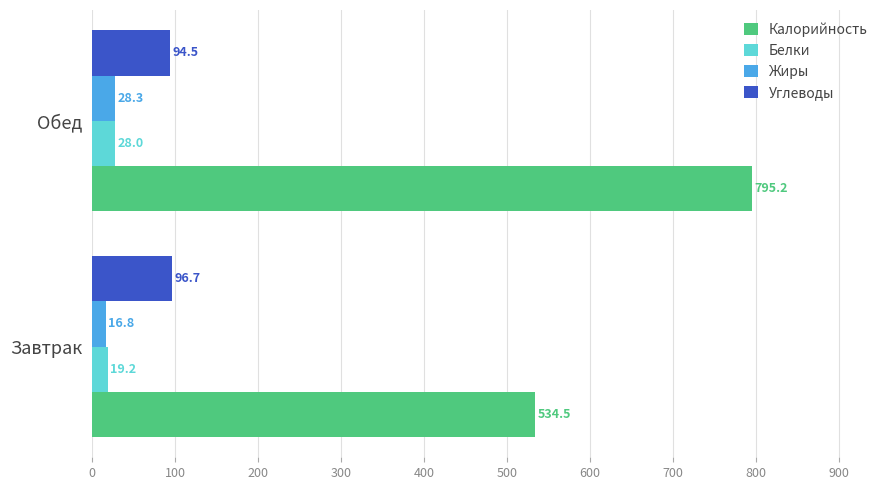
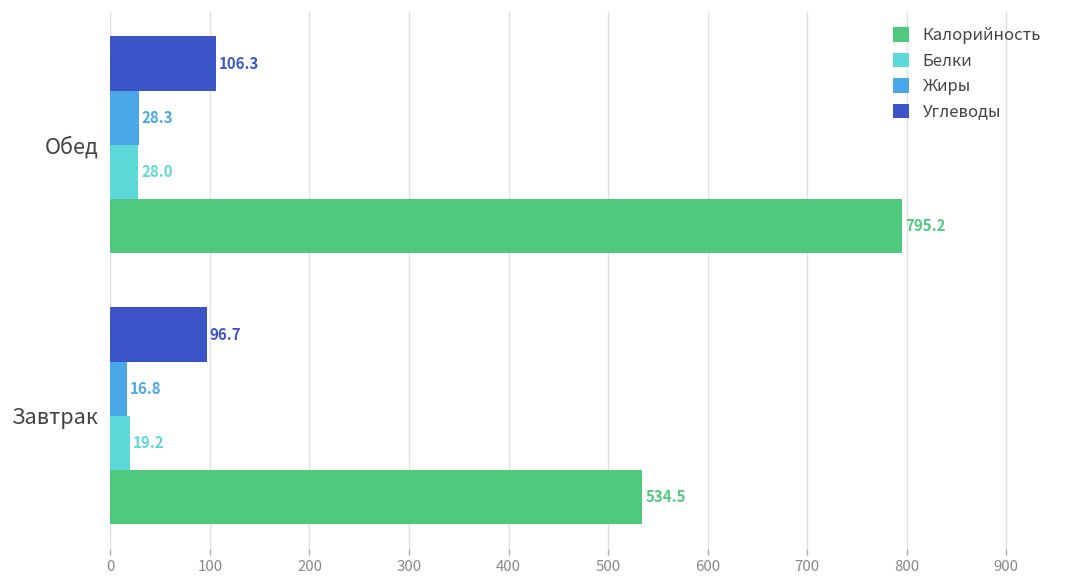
  {
    "Калорийность": {
      "Обед": 795.2,
      "Завтрак": 534.5
    },
    "Углеводы": {
-     "Обед": 94.5,
+     "Обед": 106.3,
      "Завтрак": 96.7
    }
  }
